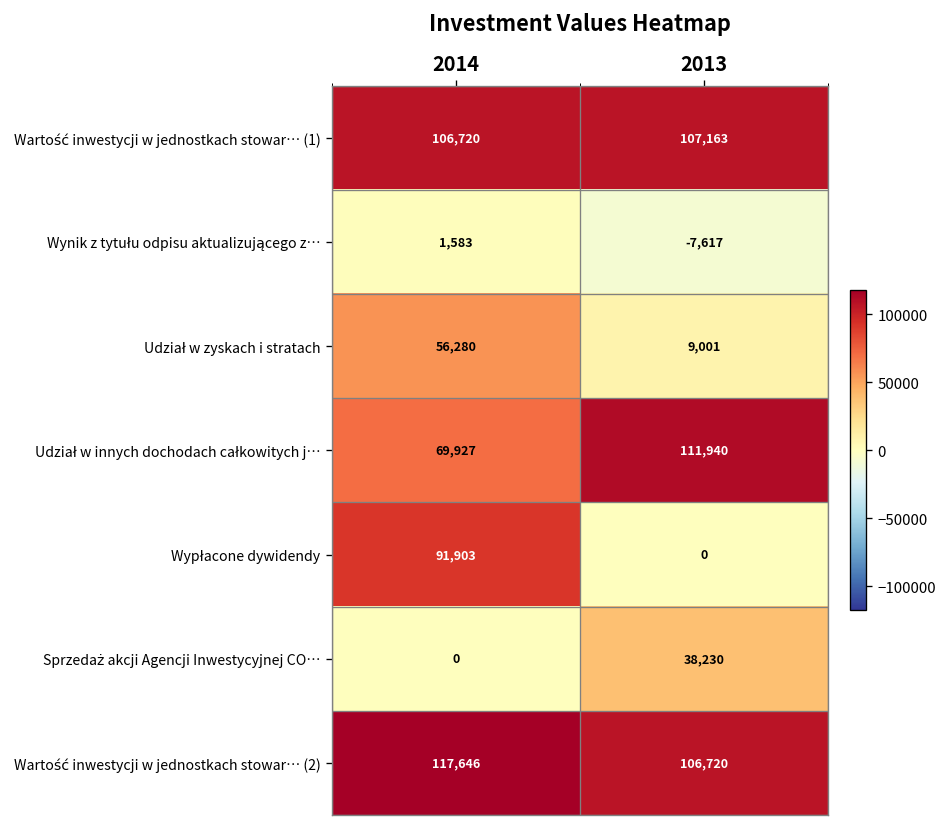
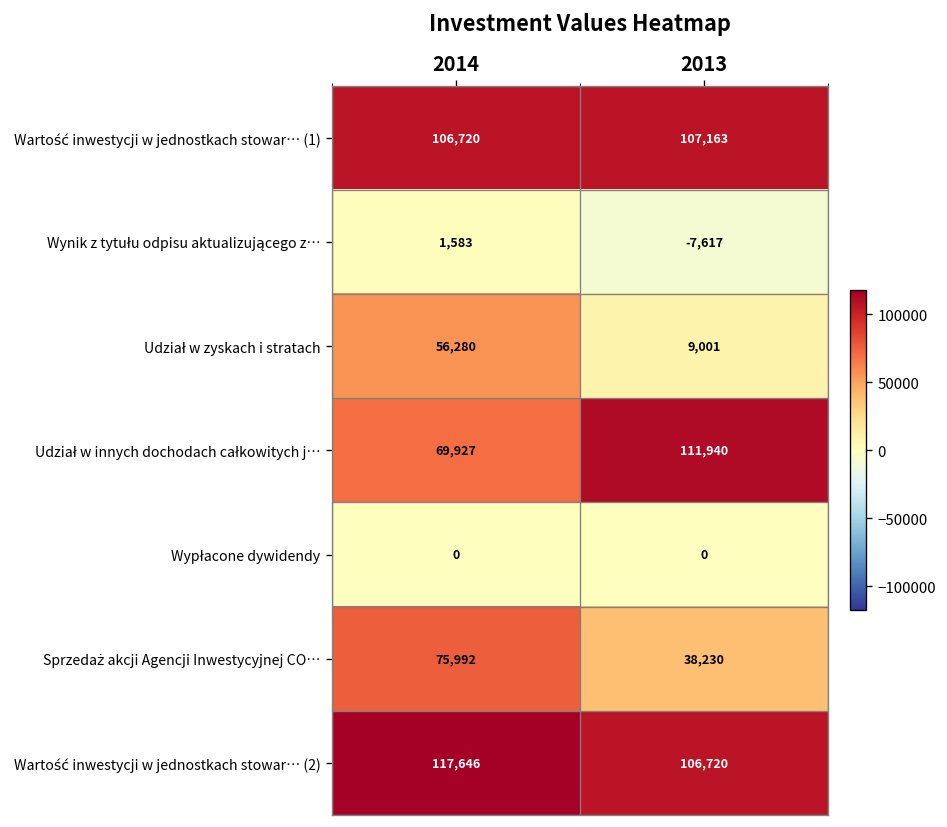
  {
    "Wartość inwestycji w jednostkach stowar… (1)": {
      "2014": "106,720",
      "2013": "107,163"
    },
    "Wynik z tytułu odpisu aktualizującego z…": {
      "2014": "1,583",
      "2013": "-7,617"
    },
    "Udział w zyskach i stratach": {
      "2014": "56,280",
      "2013": "9,001"
    },
    "Udział w innych dochodach całkowitych j…": {
      "2014": "69,927",
      "2013": "111,940"
    },
    "Wypłacone dywidendy": {
-     "2014": "91,903",
+     "2014": "0",
      "2013": "0"
    },
    "Sprzedaż akcji Agencji Inwestycyjnej CO…": {
-     "2014": "0",
+     "2014": "75,992",
      "2013": "38,230"
    },
    "Wartość inwestycji w jednostkach stowar… (2)": {
      "2014": "117,646",
      "2013": "106,720"
    }
  }
